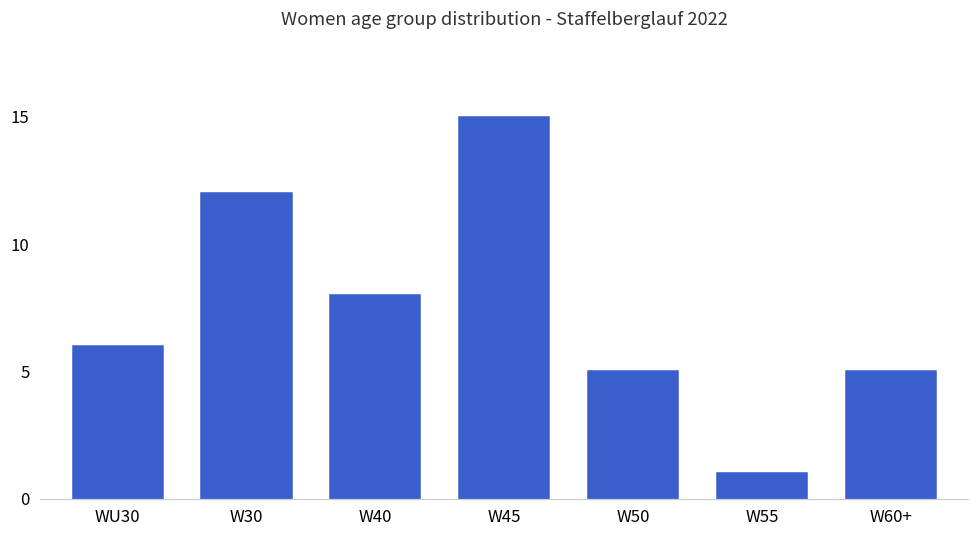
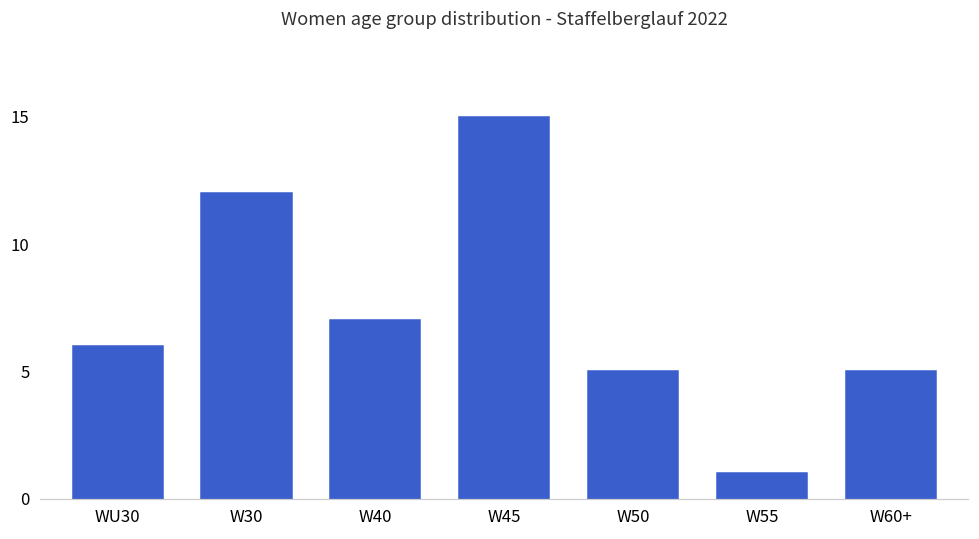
  {
    "WU30": 6,
    "W30": 12,
-   "W40": 8,
+   "W40": 7,
    "W45": 15,
    "W50": 5,
    "W55": 1,
    "W60+": 5
  }
